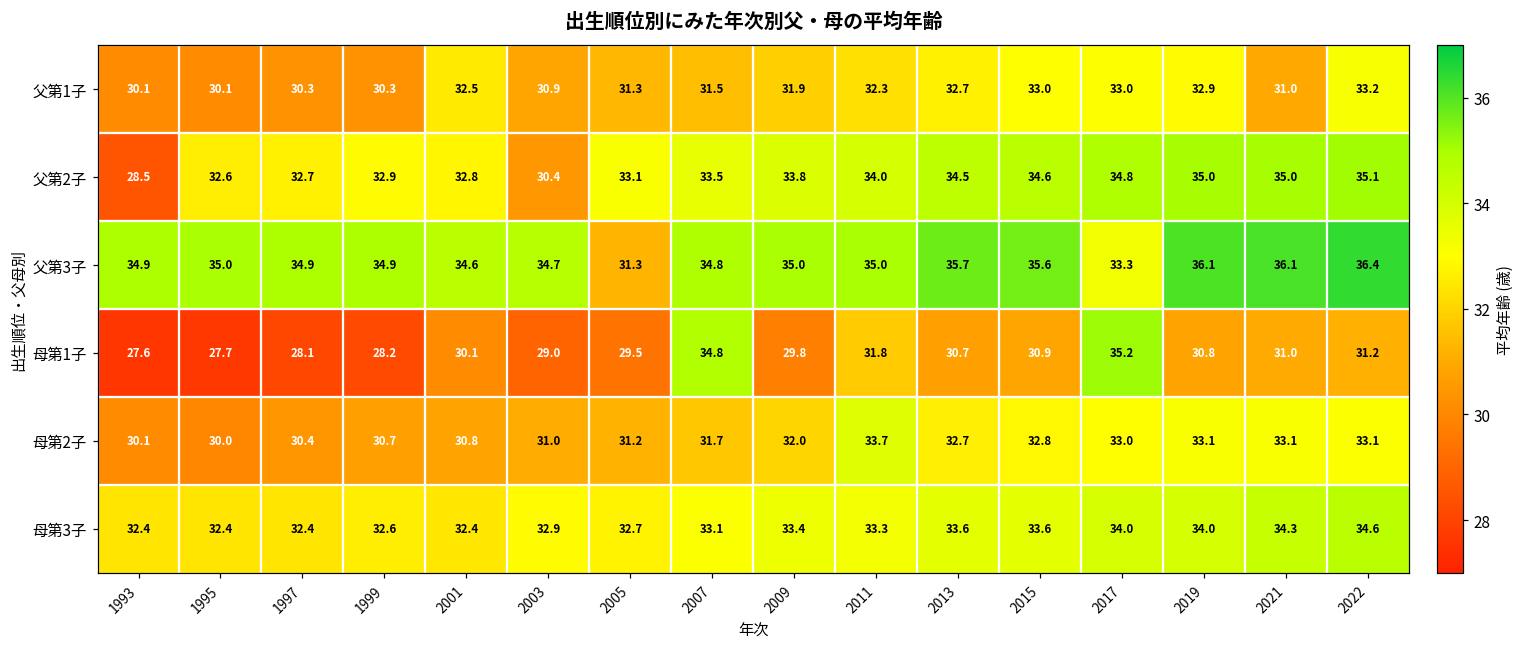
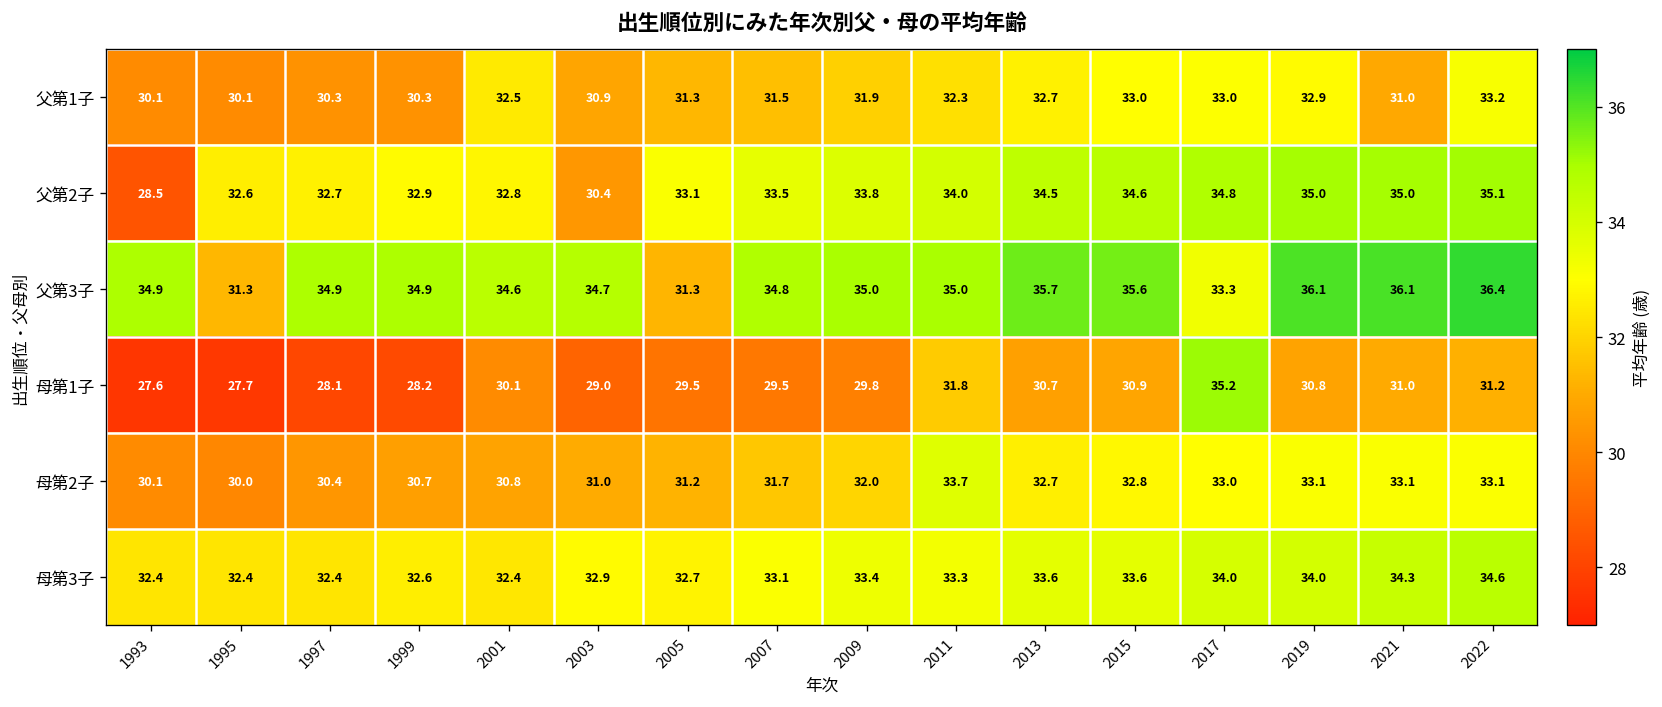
  {
    "父第1子": {
      "1993": 30.1,
      "1995": 30.1,
      "1997": 30.3,
      "1999": 30.3,
      "2001": 32.5,
      "2003": 30.9,
      "2005": 31.3,
      "2007": 31.5,
      "2009": 31.9,
      "2011": 32.3,
      "2013": 32.7,
      "2015": 33.0,
      "2017": 33.0,
      "2019": 32.9,
      "2021": 31.0,
      "2022": 33.2
    },
    "父第2子": {
      "1993": 28.5,
      "1995": 32.6,
      "1997": 32.7,
      "1999": 32.9,
      "2001": 32.8,
      "2003": 30.4,
      "2005": 33.1,
      "2007": 33.5,
      "2009": 33.8,
      "2011": 34.0,
      "2013": 34.5,
      "2015": 34.6,
      "2017": 34.8,
      "2019": 35.0,
      "2021": 35.0,
      "2022": 35.1
    },
    "父第3子": {
      "1993": 34.9,
-     "1995": 35.0,
+     "1995": 31.3,
      "1997": 34.9,
      "1999": 34.9,
      "2001": 34.6,
      "2003": 34.7,
      "2005": 31.3,
      "2007": 34.8,
      "2009": 35.0,
      "2011": 35.0,
      "2013": 35.7,
      "2015": 35.6,
      "2017": 33.3,
      "2019": 36.1,
      "2021": 36.1,
      "2022": 36.4
    },
    "母第1子": {
      "1993": 27.6,
      "1995": 27.7,
      "1997": 28.1,
      "1999": 28.2,
      "2001": 30.1,
      "2003": 29.0,
      "2005": 29.5,
-     "2007": 34.8,
+     "2007": 29.5,
      "2009": 29.8,
      "2011": 31.8,
      "2013": 30.7,
      "2015": 30.9,
      "2017": 35.2,
      "2019": 30.8,
      "2021": 31.0,
      "2022": 31.2
    },
    "母第2子": {
      "1993": 30.1,
      "1995": 30.0,
      "1997": 30.4,
      "1999": 30.7,
      "2001": 30.8,
      "2003": 31.0,
      "2005": 31.2,
      "2007": 31.7,
      "2009": 32.0,
      "2011": 33.7,
      "2013": 32.7,
      "2015": 32.8,
      "2017": 33.0,
      "2019": 33.1,
      "2021": 33.1,
      "2022": 33.1
    },
    "母第3子": {
      "1993": 32.4,
      "1995": 32.4,
      "1997": 32.4,
      "1999": 32.6,
      "2001": 32.4,
      "2003": 32.9,
      "2005": 32.7,
      "2007": 33.1,
      "2009": 33.4,
      "2011": 33.3,
      "2013": 33.6,
      "2015": 33.6,
      "2017": 34.0,
      "2019": 34.0,
      "2021": 34.3,
      "2022": 34.6
    }
  }
